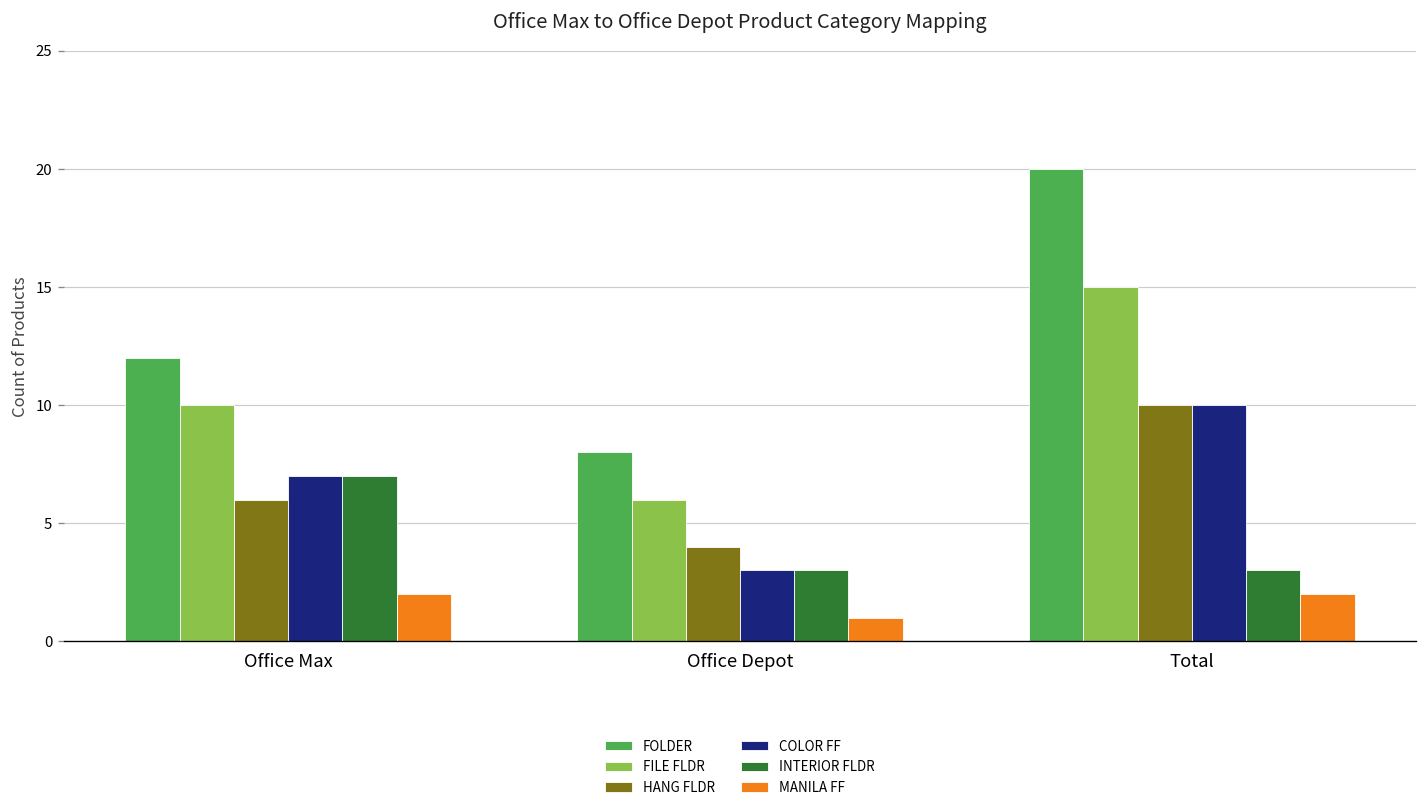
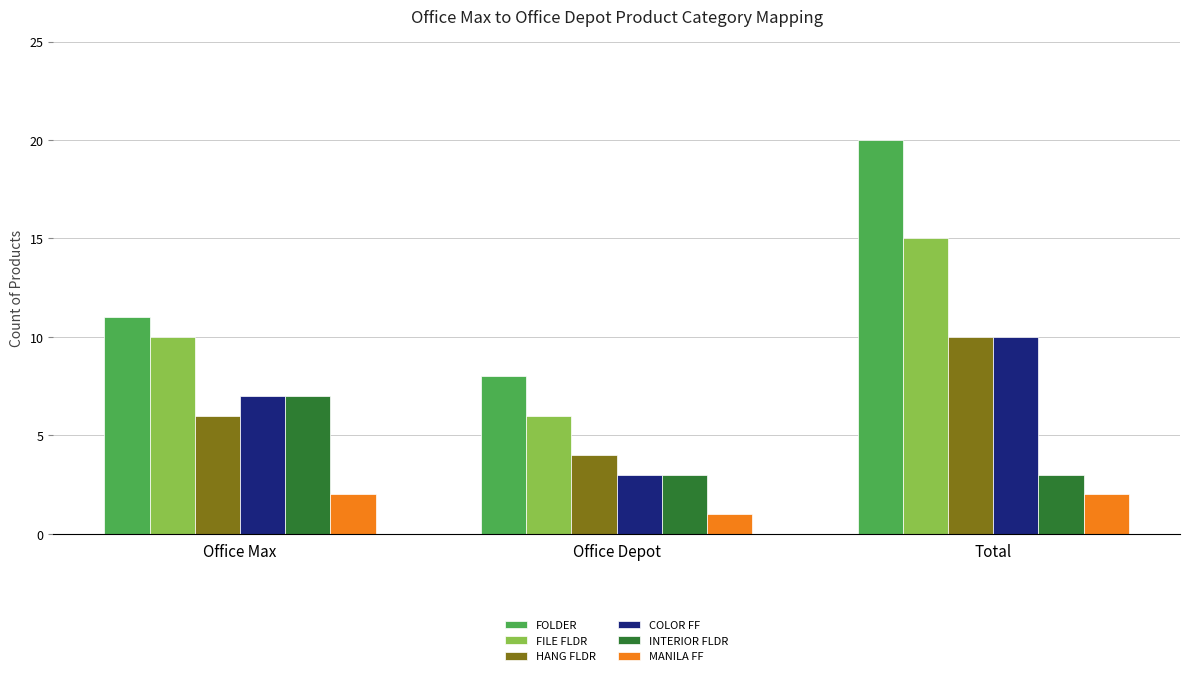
  {
    "FOLDER": {
-     "Office Max": 12,
+     "Office Max": 11,
      "Office Depot": 8,
      "Total": 20
    },
    "FILE FLDR": {
      "Office Max": 10,
      "Office Depot": 6,
      "Total": 15
    },
    "HANG FLDR": {
      "Office Max": 6,
      "Office Depot": 4,
      "Total": 10
    },
    "COLOR FF": {
      "Office Max": 7,
      "Office Depot": 3,
      "Total": 10
    },
    "INTERIOR FLDR": {
      "Office Max": 7,
      "Office Depot": 3,
      "Total": 3
    },
    "MANILA FF": {
      "Office Max": 2,
      "Office Depot": 1,
      "Total": 2
    }
  }
